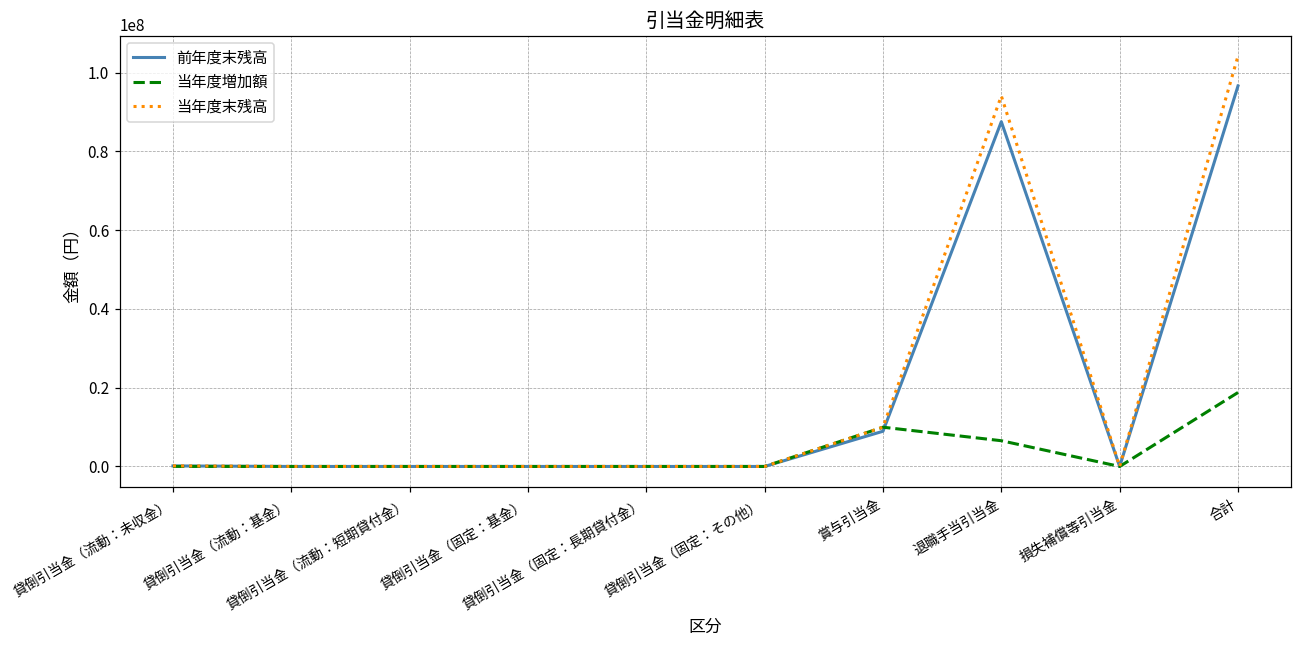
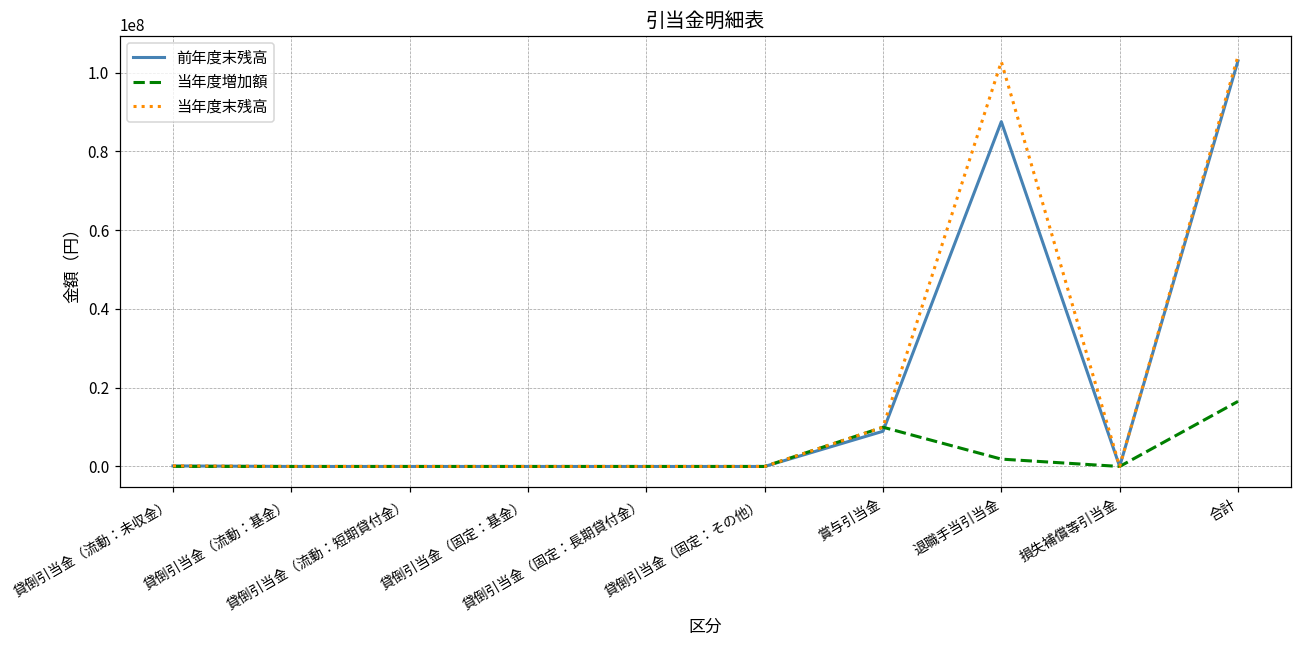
  {
    "前年度末残高": {
      "賞与引当金": 9000000,
      "退職手当引当金": 88000000,
-     "合計": 97000000
+     "合計": 103000000
    },
    "当年度増加額": {
-     "退職手当引当金": 7000000,
-     "合計": 19000000
+     "退職手当引当金": 2000000,
+     "合計": 17000000
    },
    "当年度末残高": {
-     "退職手当引当金": 94000000,
+     "退職手当引当金": 103000000,
      "合計": 104000000
    }
  }
